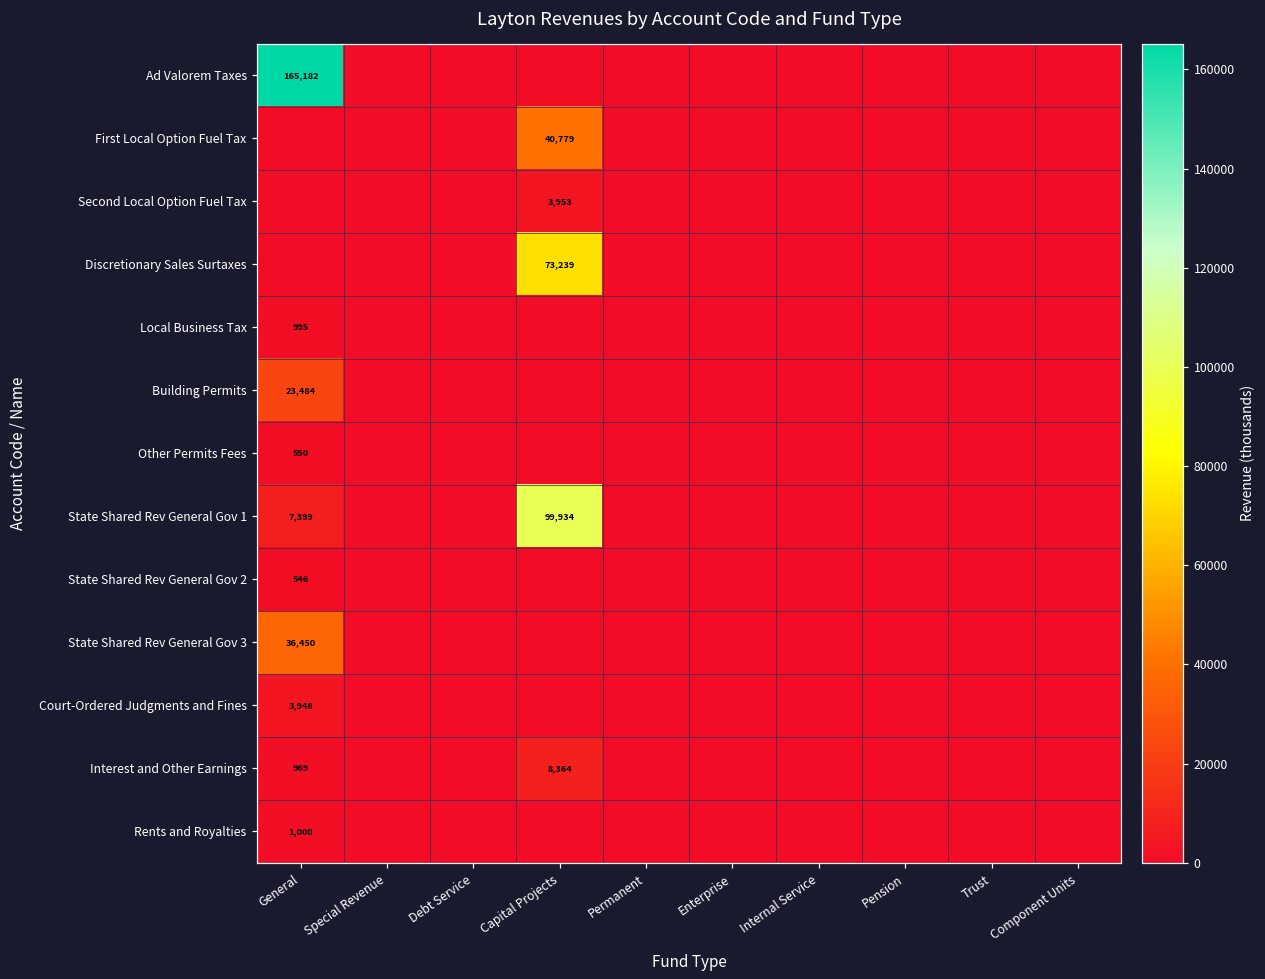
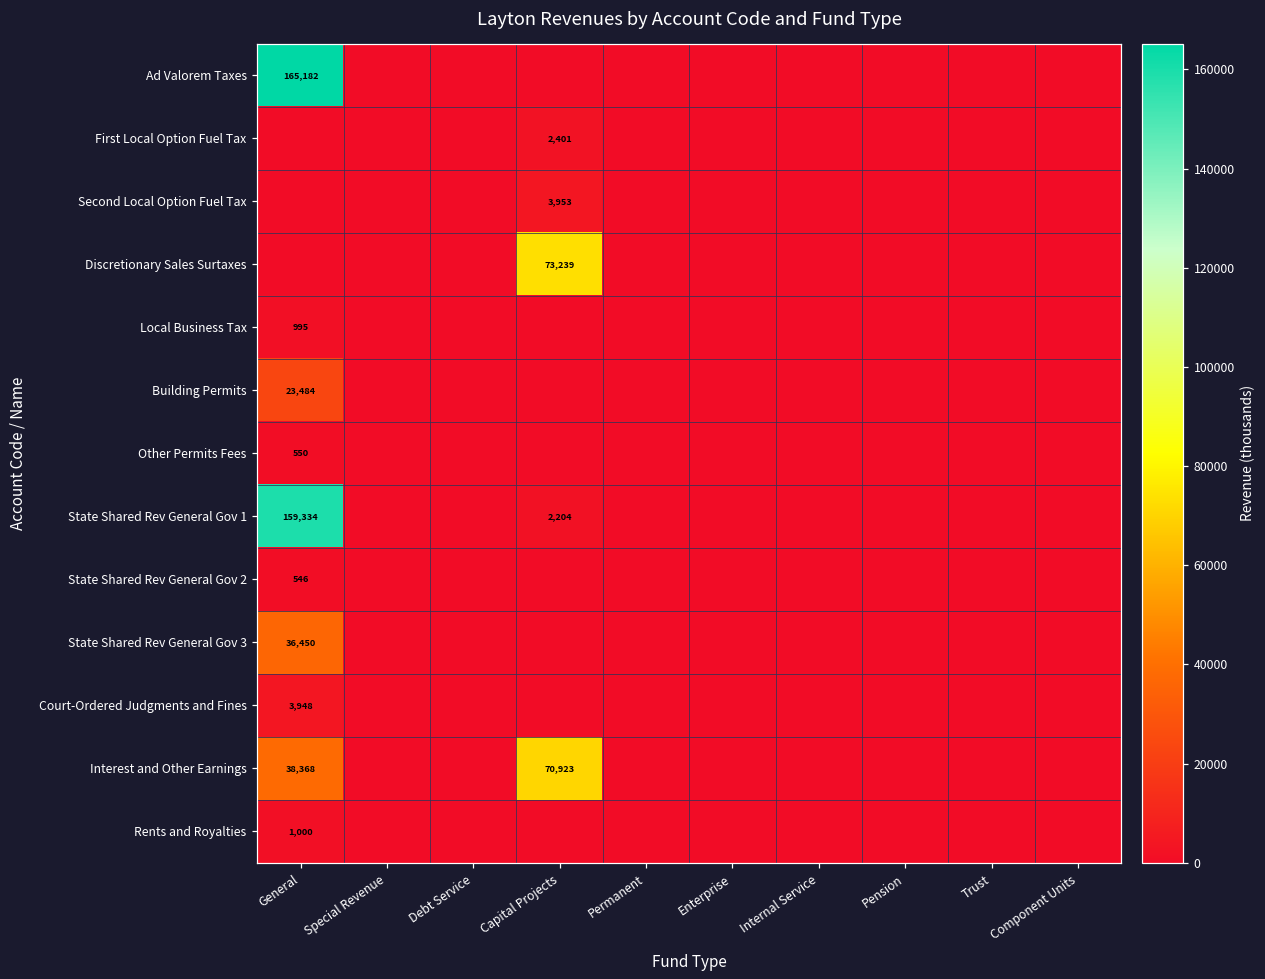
  {
    "Ad Valorem Taxes": {
      "General": "165,182"
    },
    "First Local Option Fuel Tax": {
-     "Capital Projects": "40,779"
+     "Capital Projects": "2,401"
    },
    "Second Local Option Fuel Tax": {
      "Capital Projects": "3,953"
    },
    "Discretionary Sales Surtaxes": {
      "Capital Projects": "73,239"
    },
    "Local Business Tax": {
      "General": "995"
    },
    "Building Permits": {
      "General": "23,484"
    },
    "Other Permits Fees": {
      "General": "550"
    },
    "State Shared Rev General Gov 1": {
-     "General": "7,399",
-     "Capital Projects": "99,934"
+     "General": "159,334",
+     "Capital Projects": "2,204"
    },
    "State Shared Rev General Gov 2": {
      "General": "546"
    },
    "State Shared Rev General Gov 3": {
      "General": "36,450"
    },
    "Court-Ordered Judgments and Fines": {
      "General": "3,948"
    },
    "Interest and Other Earnings": {
-     "General": "969",
-     "Capital Projects": "8,364"
+     "General": "38,368",
+     "Capital Projects": "70,923"
    },
    "Rents and Royalties": {
      "General": "1,000"
    }
  }
